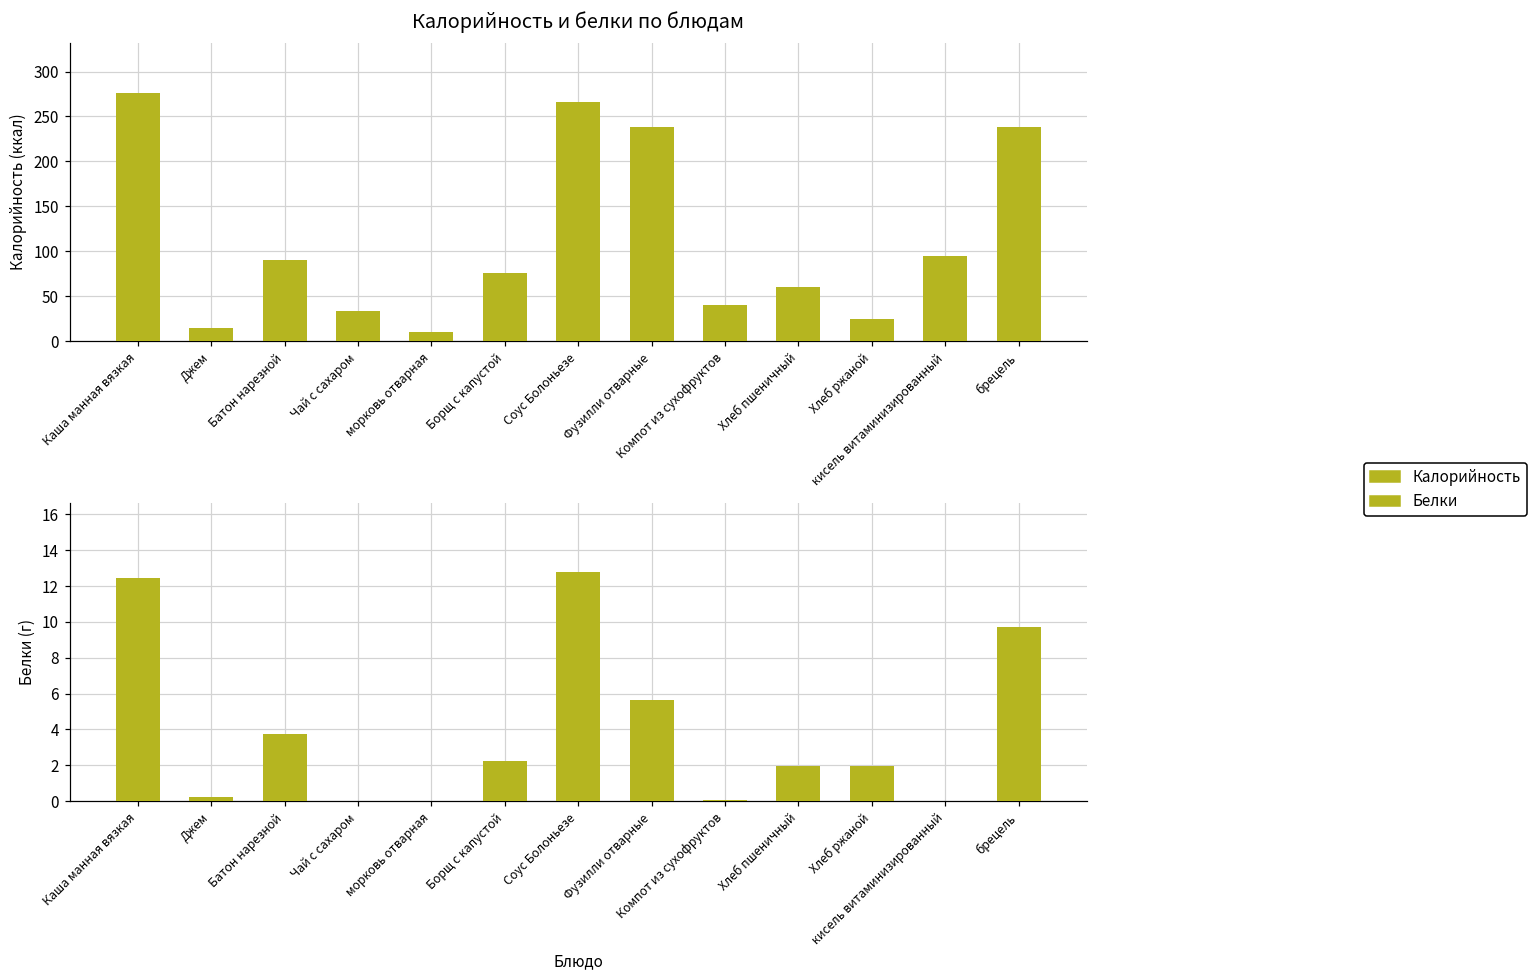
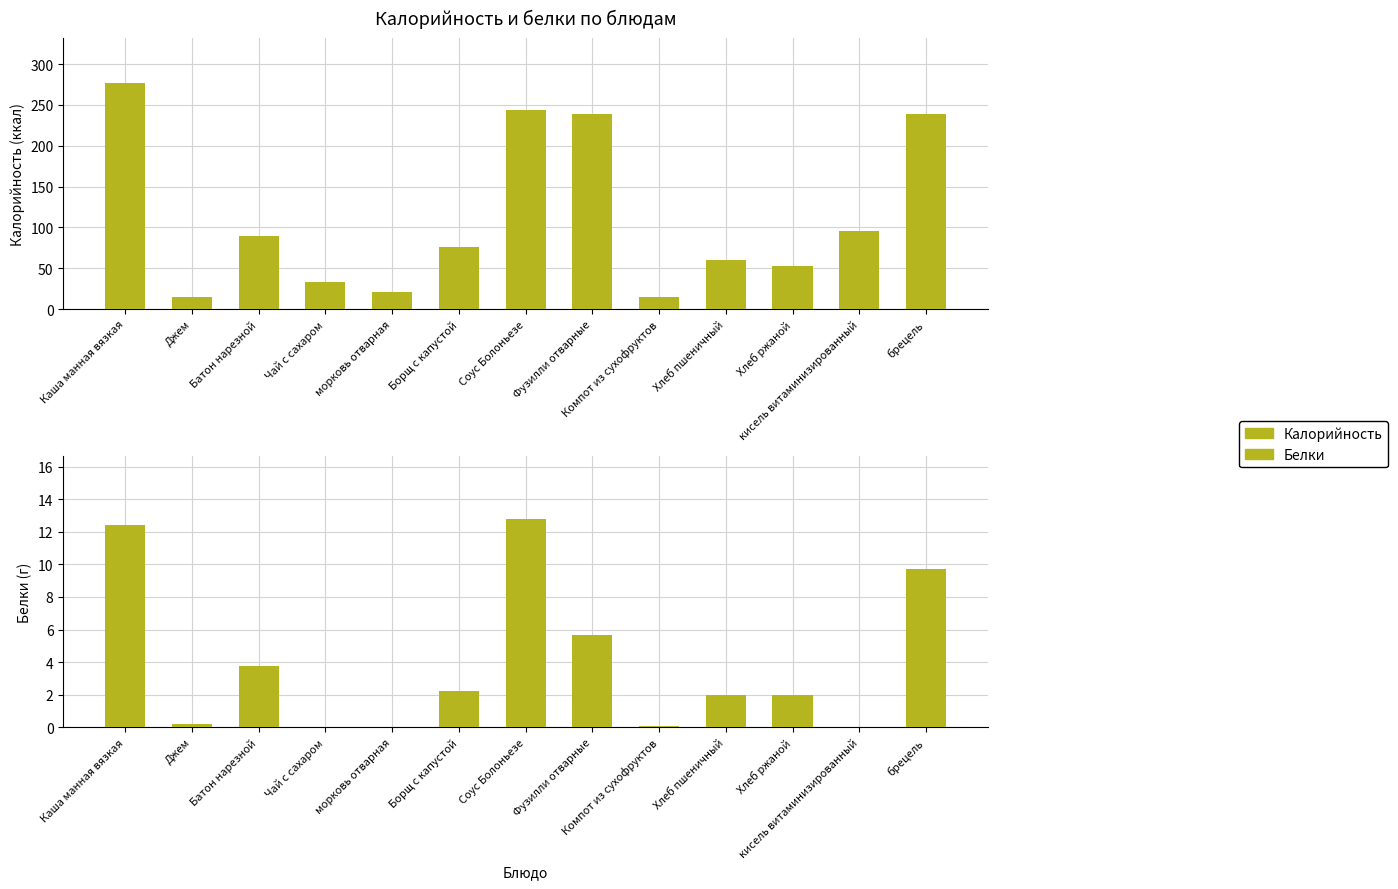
  {
    "Калорийность и белки по блюдам": {
      "Каша манная вязкая": 280,
      "Джем": 10,
      "Батон нарезной": 90,
      "Чай с сахаром": 30,
-     "морковь отварная": 10,
+     "морковь отварная": 20,
      "Борщ с капустой": 80,
-     "Соус Болоньезе": 270,
+     "Соус Болоньезе": 240,
      "Фузилли отварные": 240,
-     "Компот из сухофруктов": 40,
+     "Компот из сухофруктов": 10,
      "Хлеб пшеничный": 60,
-     "Хлеб ржаной": 20,
+     "Хлеб ржаной": 50,
      "кисель витаминизированный": 100,
      "брецель": 240
    }
  }
